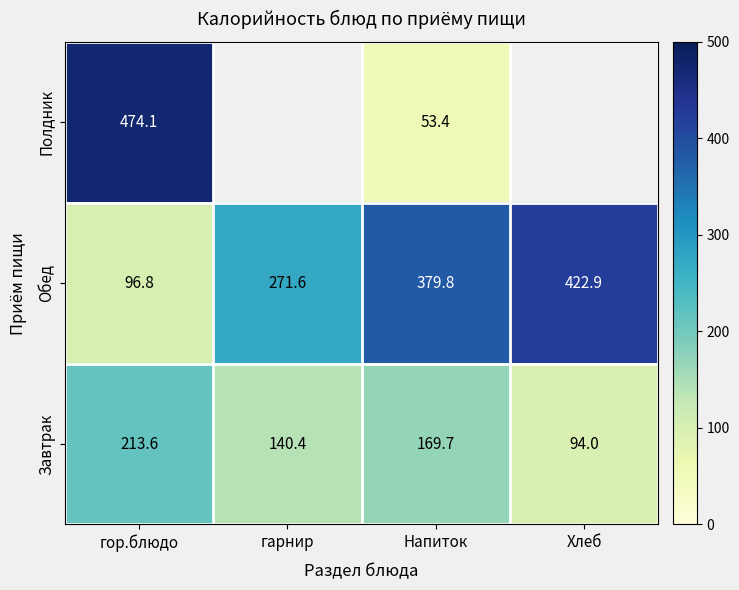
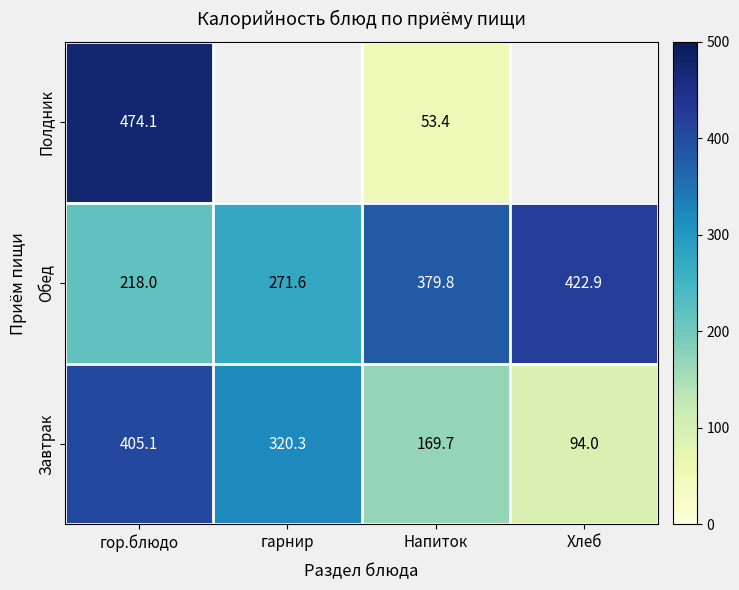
  {
    "Полдник": {
      "гор.блюдо": 474.1,
      "Напиток": 53.4
    },
    "Обед": {
-     "гор.блюдо": 96.8,
+     "гор.блюдо": 218.0,
      "гарнир": 271.6,
      "Напиток": 379.8,
      "Хлеб": 422.9
    },
    "Завтрак": {
-     "гор.блюдо": 213.6,
-     "гарнир": 140.4,
+     "гор.блюдо": 405.1,
+     "гарнир": 320.3,
      "Напиток": 169.7,
      "Хлеб": 94.0
    }
  }
